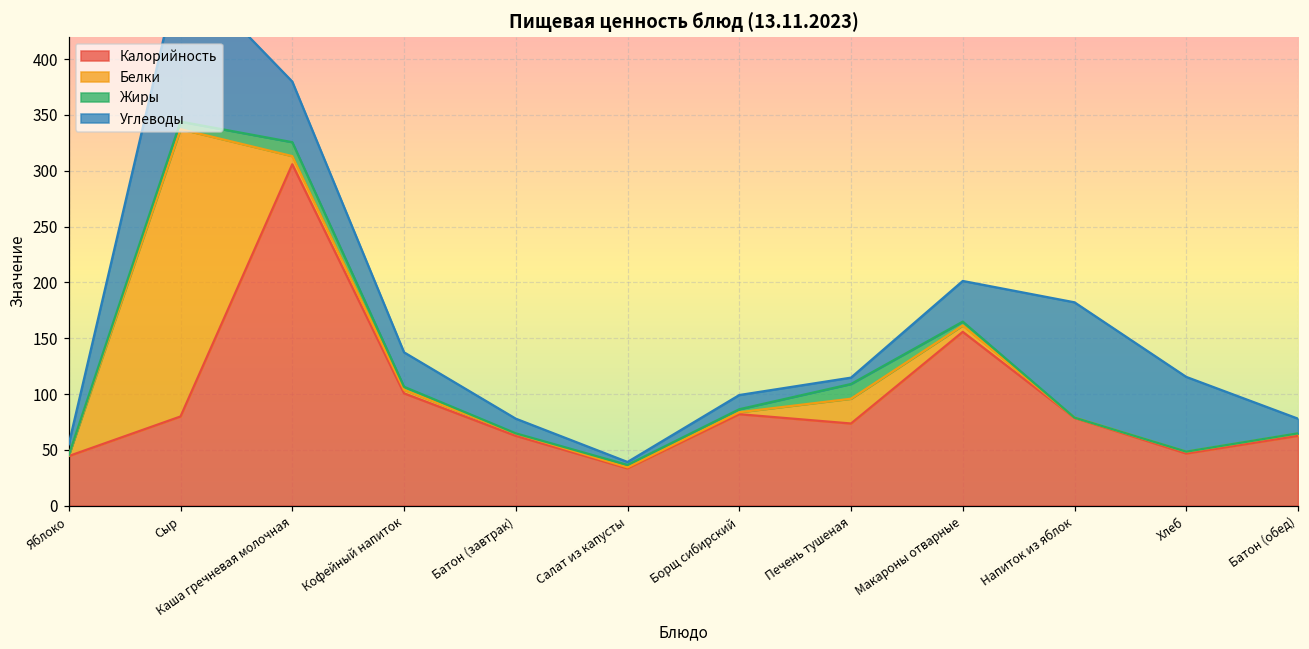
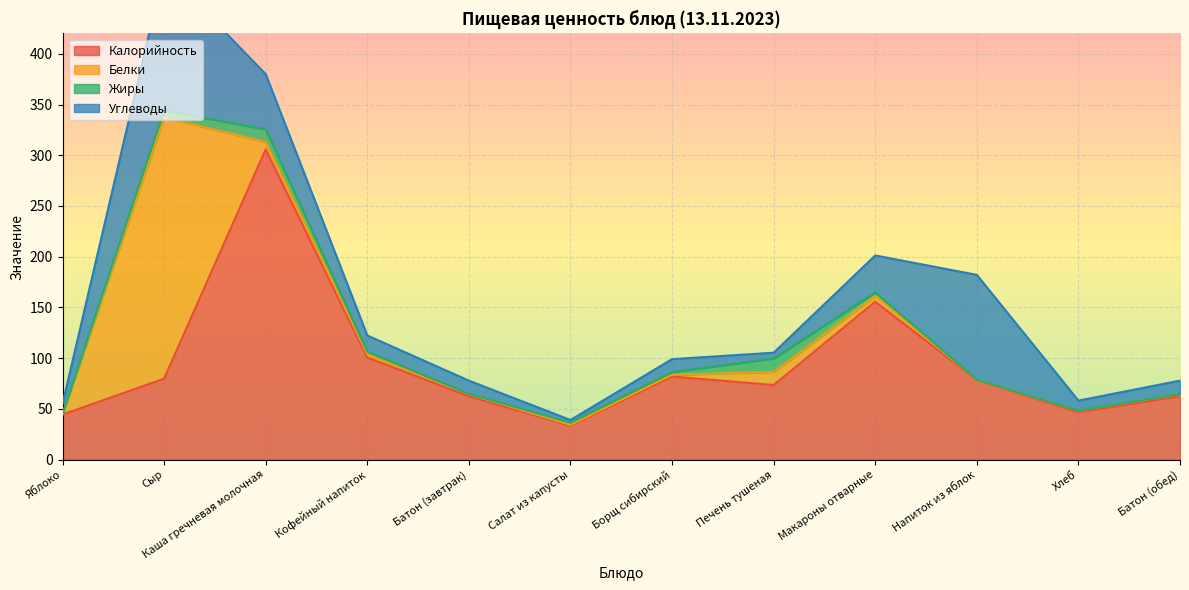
  {
    "Калорийность": {
      "Сыр": 80,
      "Каша гречневая молочная": 306,
      "Кофейный напиток": 101,
      "Печень тушеная": 74,
      "Макароны отварные": 156
    },
    "Белки": {
      "Каша гречневая молочная": 7,
      "Кофейный напиток": 3,
-     "Печень тушеная": 22,
+     "Печень тушеная": 13,
      "Макароны отварные": 6
    },
    "Жиры": {
      "Каша гречневая молочная": 13,
      "Кофейный напиток": 3,
      "Борщ сибирский": 3,
      "Печень тушеная": 13,
      "Макароны отварные": 3
    },
    "Углеводы": {
      "Яблоко": 10,
      "Каша гречневая молочная": 54,
-     "Кофейный напиток": 31,
+     "Кофейный напиток": 16,
      "Батон (завтрак)": 13,
      "Салат из капусты": 3,
      "Борщ сибирский": 13,
      "Печень тушеная": 6,
      "Макароны отварные": 36,
      "Напиток из яблок": 103,
-     "Хлеб": 67,
+     "Хлеб": 10,
      "Батон (обед)": 13
    }
  }
